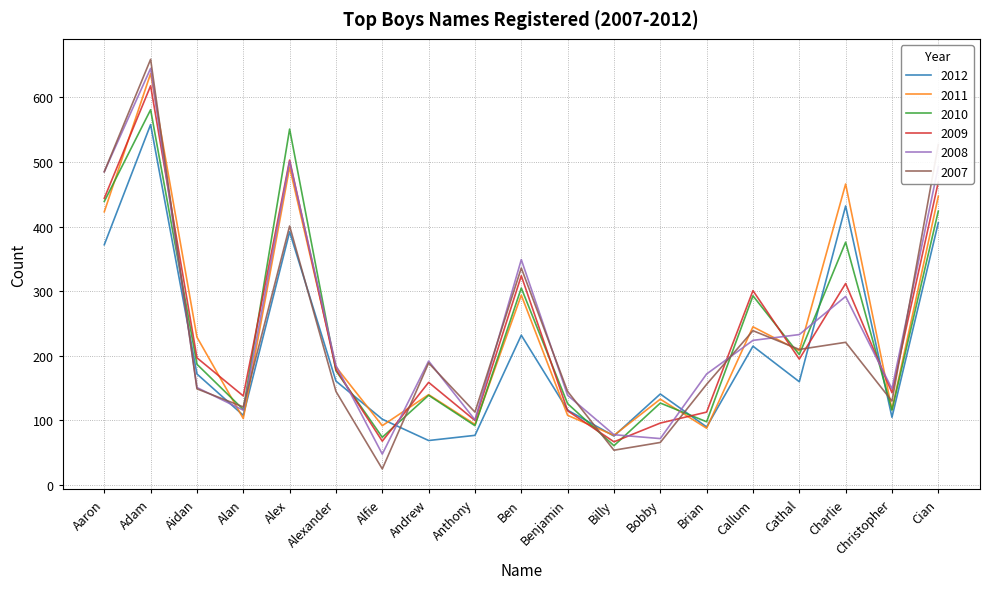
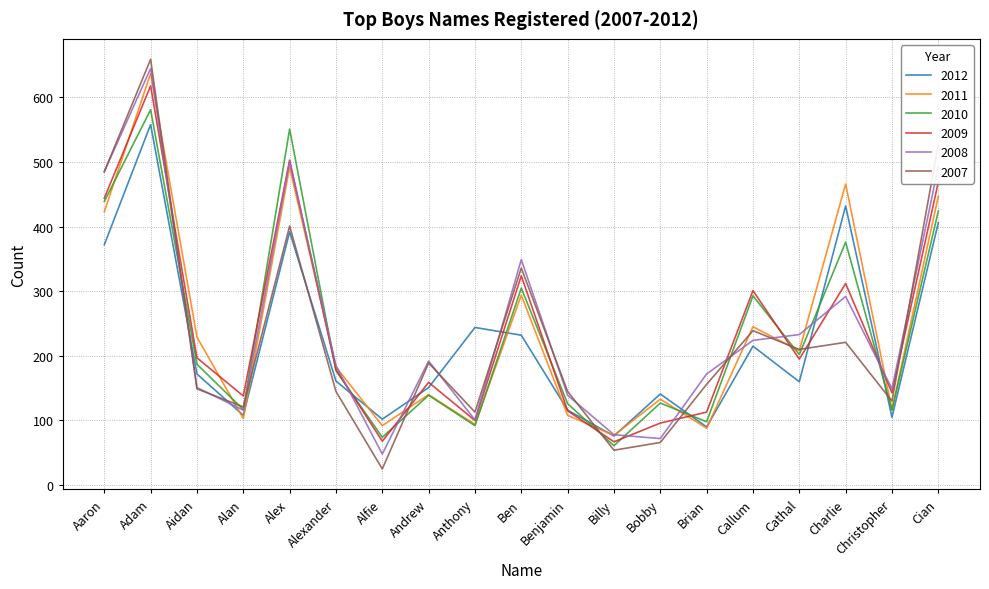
  {
    "2012": {
      "Aaron": 370,
      "Adam": 560,
      "Aidan": 170,
      "Alan": 110,
      "Alex": 390,
      "Alexander": 160,
      "Alfie": 100,
-     "Andrew": 70,
-     "Anthony": 80,
+     "Andrew": 150,
+     "Anthony": 240,
      "Ben": 230,
      "Bobby": 140,
      "Callum": 220,
      "Cathal": 160,
      "Charlie": 430,
      "Christopher": 110,
      "Cian": 410
    },
    "2011": {
      "Aaron": 420,
      "Adam": 640,
      "Aidan": 230,
      "Alan": 100,
      "Alex": 490,
      "Alfie": 90,
      "Ben": 290,
      "Benjamin": 110,
      "Bobby": 130,
      "Callum": 250,
      "Charlie": 470,
      "Cian": 450
    },
    "2010": {
      "Aaron": 440,
      "Adam": 580,
      "Aidan": 190,
      "Alex": 550,
      "Alfie": 70,
      "Ben": 310,
      "Benjamin": 130,
      "Billy": 60,
      "Bobby": 130,
      "Brian": 100,
      "Callum": 290,
      "Cathal": 200,
      "Charlie": 380,
      "Cian": 420
    },
    "2009": {
      "Aaron": 440,
      "Adam": 620,
      "Aidan": 200,
      "Alan": 140,
      "Alfie": 70,
      "Andrew": 160,
      "Ben": 320,
      "Billy": 70,
      "Bobby": 100,
      "Brian": 110,
      "Callum": 300,
      "Cathal": 200,
      "Charlie": 310,
      "Christopher": 140
    },
    "2008": {
      "Adam": 650,
      "Alfie": 50,
      "Ben": 350,
      "Benjamin": 140,
      "Bobby": 70,
      "Brian": 170,
      "Callum": 220,
      "Cathal": 230,
      "Charlie": 290,
      "Christopher": 150
    },
    "2007": {
      "Adam": 660,
      "Alan": 120,
      "Alex": 400,
      "Alexander": 150,
      "Alfie": 30,
      "Anthony": 110,
      "Ben": 340,
      "Benjamin": 150,
      "Billy": 50,
      "Bobby": 70,
      "Brian": 160,
      "Callum": 240,
      "Charlie": 220,
      "Christopher": 130
    }
  }
